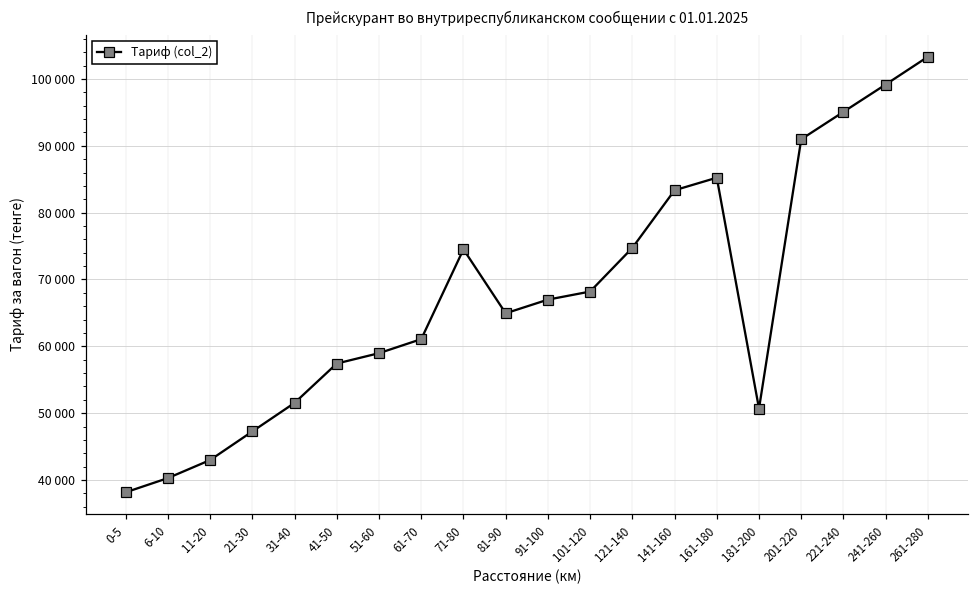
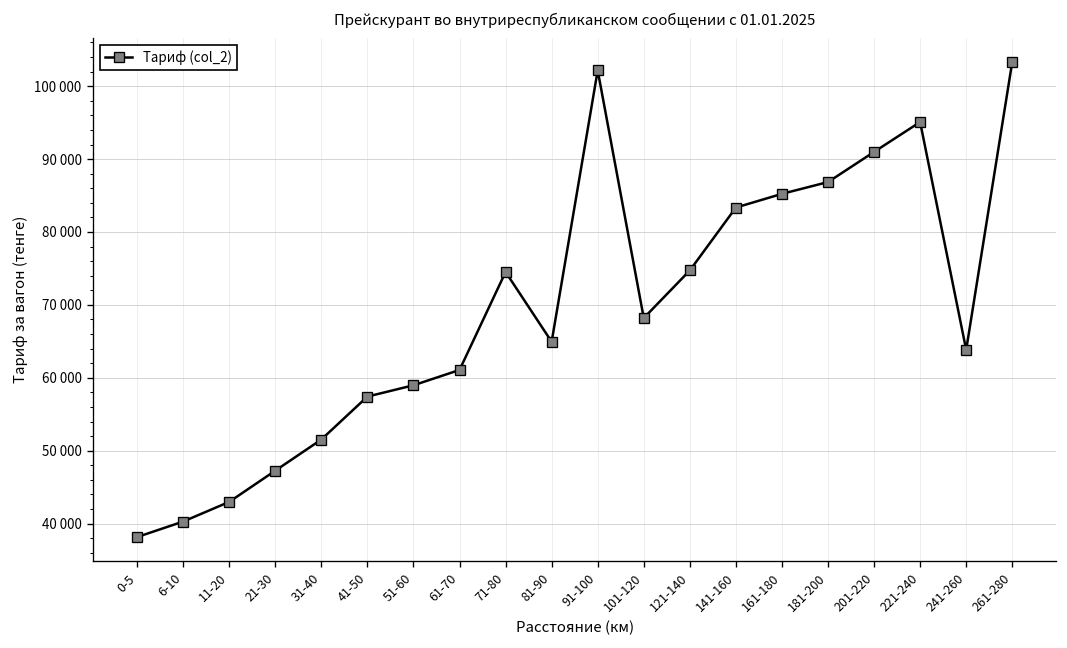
  {
    "0-5": 38000,
    "6-10": 40000,
    "11-20": 43000,
    "21-30": 47000,
    "31-40": 52000,
    "41-50": 57000,
    "51-60": 59000,
    "61-70": 61000,
    "71-80": 75000,
    "81-90": 65000,
-   "91-100": 67000,
+   "91-100": 102000,
    "101-120": 68000,
    "121-140": 75000,
    "141-160": 83000,
    "161-180": 85000,
-   "181-200": 51000,
+   "181-200": 87000,
    "201-220": 91000,
    "221-240": 95000,
-   "241-260": 99000,
+   "241-260": 64000,
    "261-280": 103000
  }
